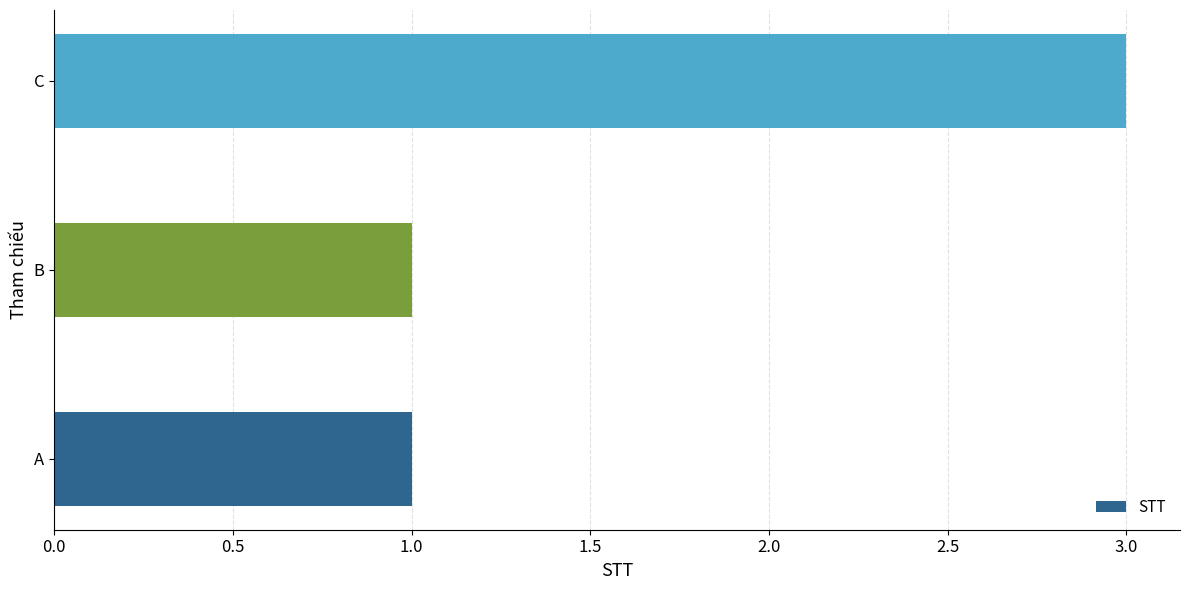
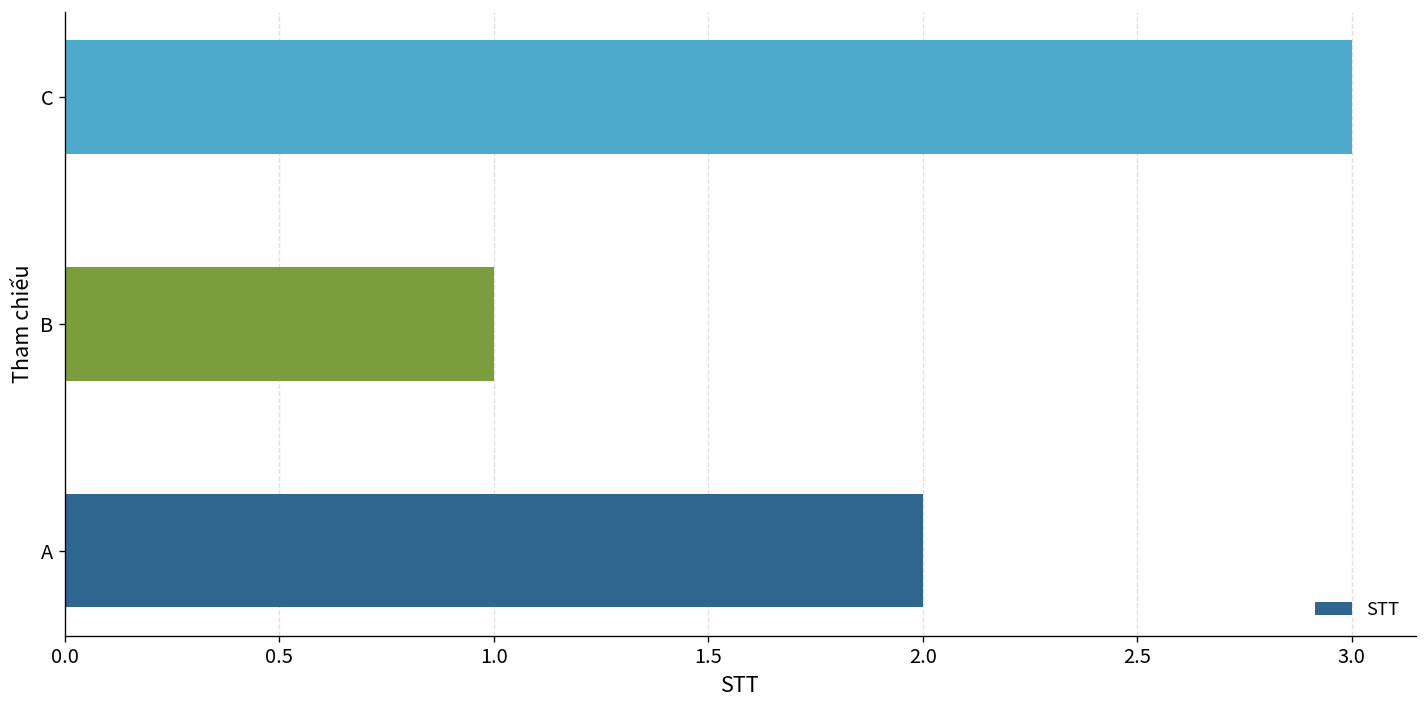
  {
    "C": 3,
    "B": 1,
-   "A": 1
+   "A": 2
  }
